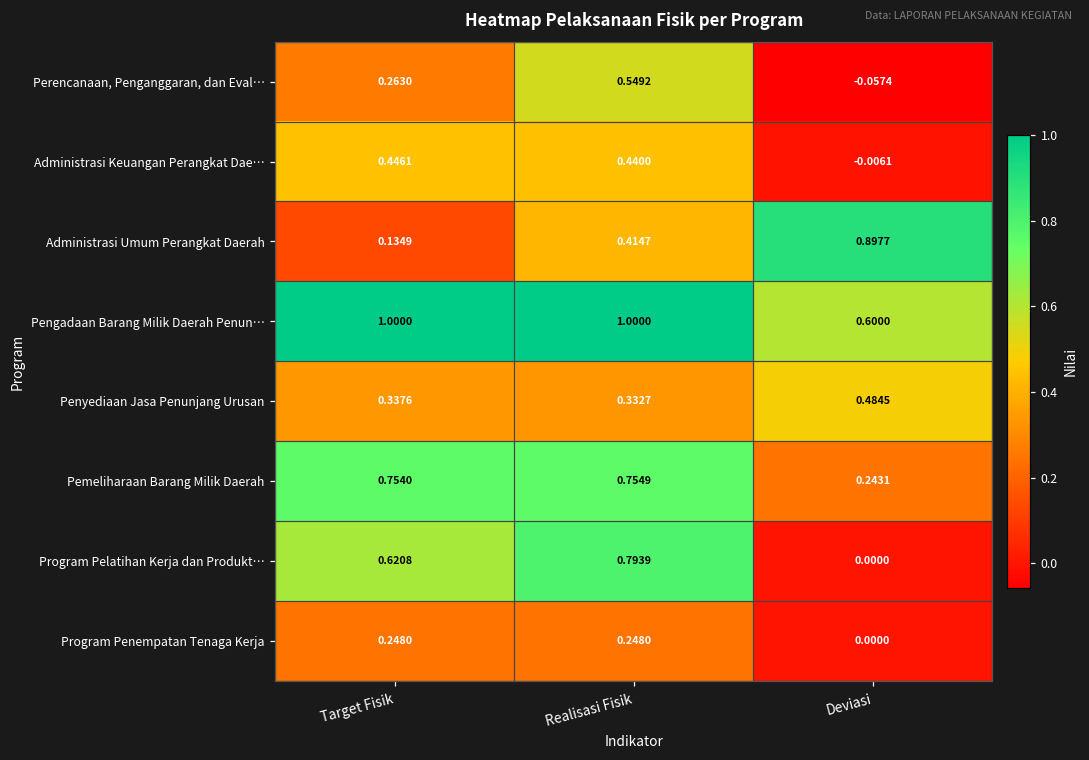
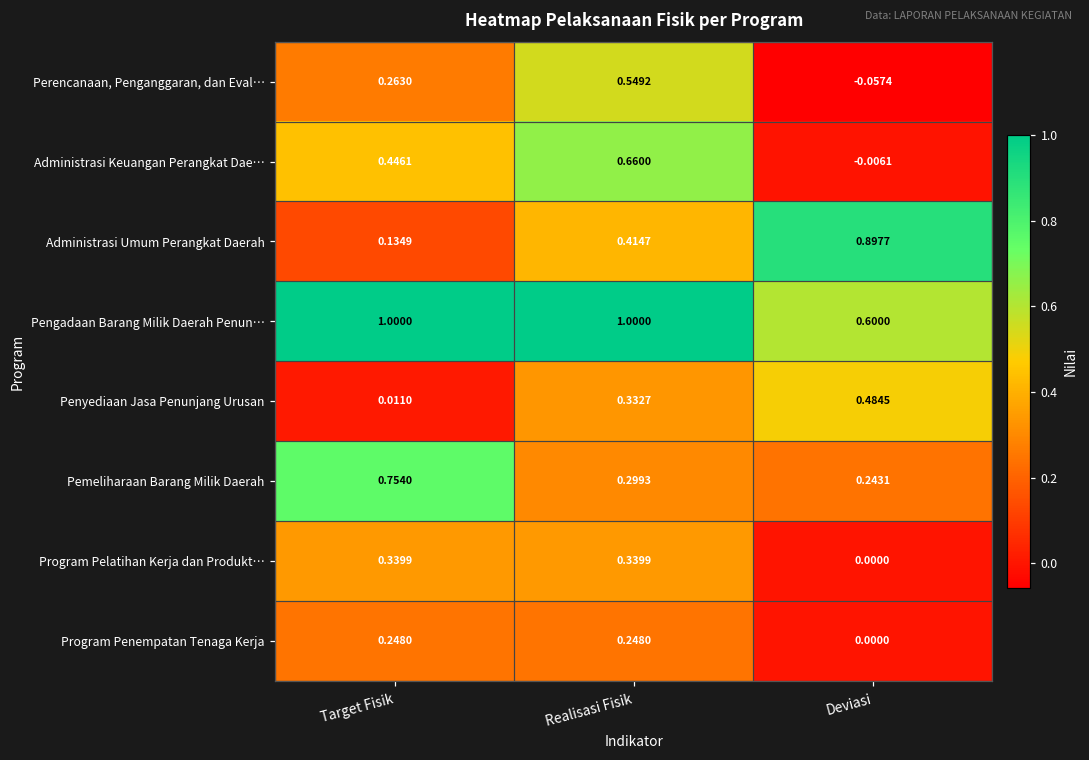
  {
    "Perencanaan, Penganggaran, dan Eval…": {
      "Target Fisik": 0.2630,
      "Realisasi Fisik": 0.5492,
      "Deviasi": -0.0574
    },
    "Administrasi Keuangan Perangkat Dae…": {
      "Target Fisik": 0.4461,
-     "Realisasi Fisik": 0.4400,
+     "Realisasi Fisik": 0.6600,
      "Deviasi": -0.0061
    },
    "Administrasi Umum Perangkat Daerah": {
      "Target Fisik": 0.1349,
      "Realisasi Fisik": 0.4147,
      "Deviasi": 0.8977
    },
    "Pengadaan Barang Milik Daerah Penun…": {
      "Target Fisik": 1.0000,
      "Realisasi Fisik": 1.0000,
      "Deviasi": 0.6000
    },
    "Penyediaan Jasa Penunjang Urusan": {
-     "Target Fisik": 0.3376,
+     "Target Fisik": 0.0110,
      "Realisasi Fisik": 0.3327,
      "Deviasi": 0.4845
    },
    "Pemeliharaan Barang Milik Daerah": {
      "Target Fisik": 0.7540,
-     "Realisasi Fisik": 0.7549,
+     "Realisasi Fisik": 0.2993,
      "Deviasi": 0.2431
    },
    "Program Pelatihan Kerja dan Produkt…": {
-     "Target Fisik": 0.6208,
-     "Realisasi Fisik": 0.7939,
+     "Target Fisik": 0.3399,
+     "Realisasi Fisik": 0.3399,
      "Deviasi": 0.0000
    },
    "Program Penempatan Tenaga Kerja": {
      "Target Fisik": 0.2480,
      "Realisasi Fisik": 0.2480,
      "Deviasi": 0.0000
    }
  }
